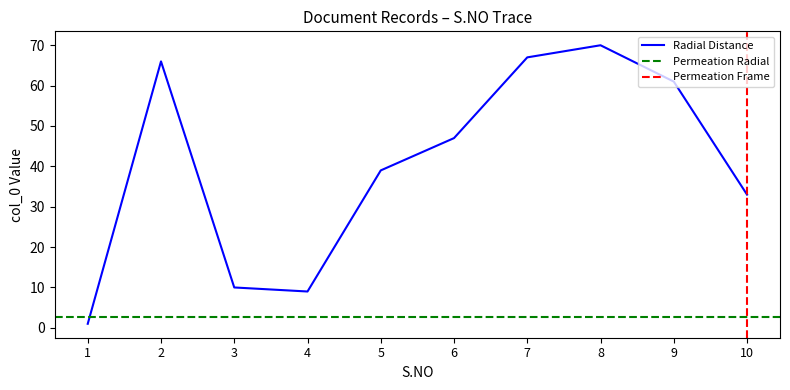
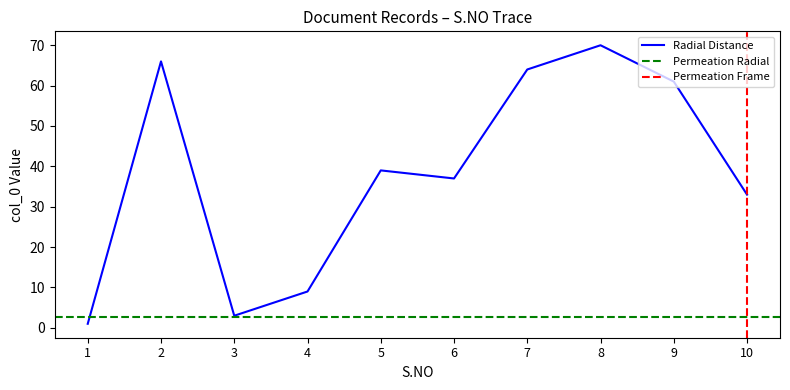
  {
    "1": 1,
    "2": 66,
-   "3": 10,
+   "3": 3,
    "4": 9,
    "5": 39,
-   "6": 47,
-   "7": 67,
+   "6": 37,
+   "7": 64,
    "8": 70,
    "10": 33
  }
